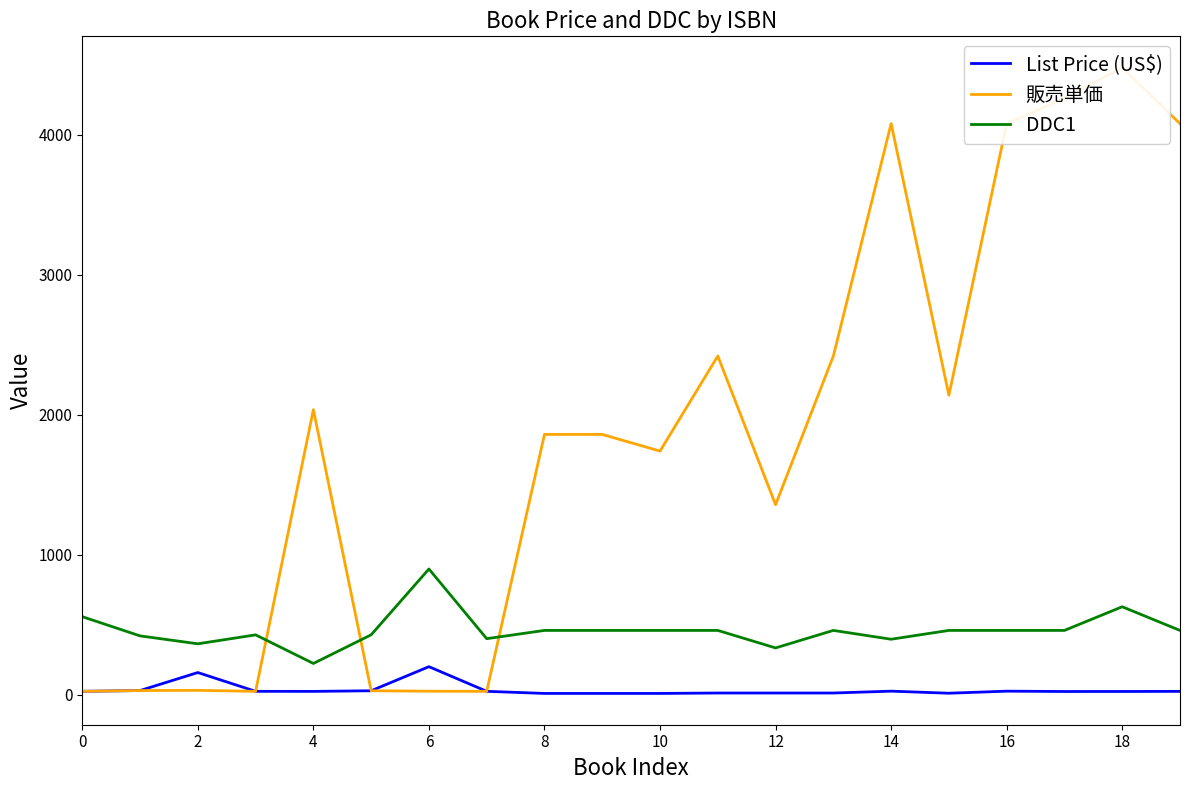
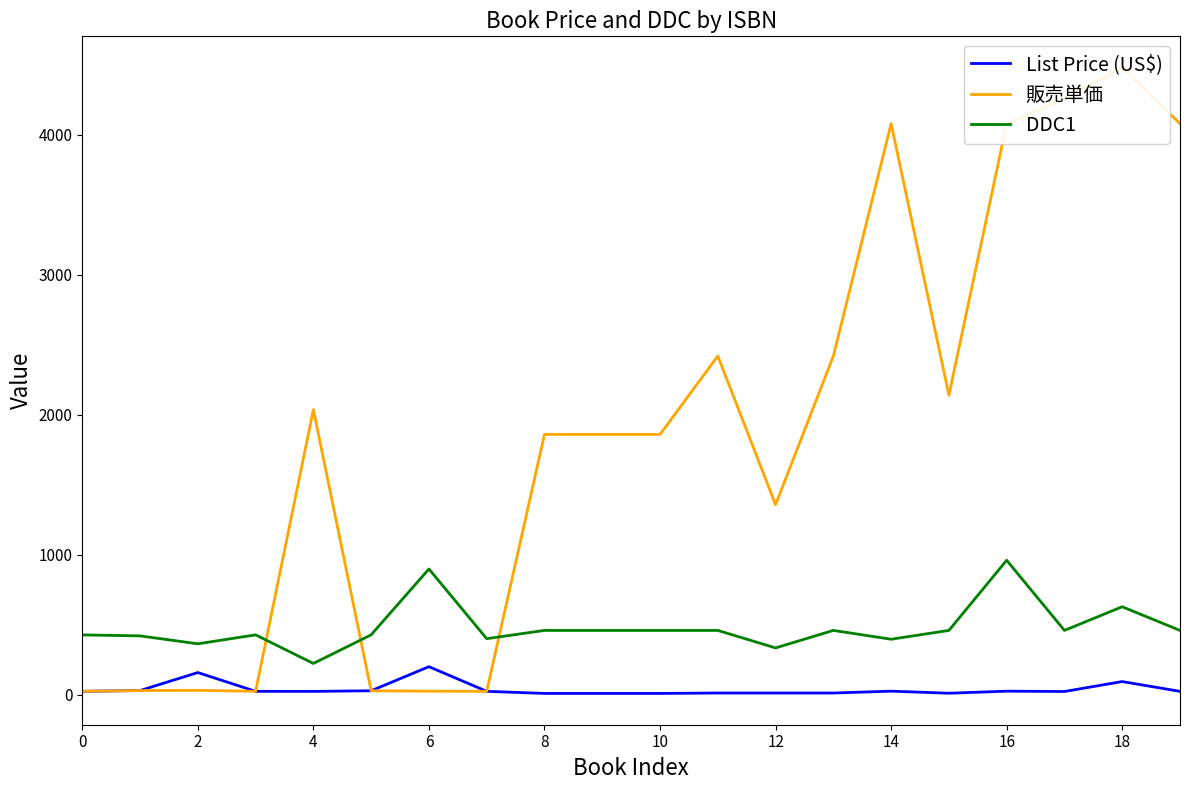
  {
    "List Price (US$)": {
      "2": 160,
      "4": 20,
      "6": 200,
      "8": 10,
      "10": 10,
      "12": 10,
      "14": 30,
      "16": 30,
-     "18": 20
+     "18": 90
    },
    "販売単価": {
      "2": 30,
      "4": 2040,
      "6": 30,
      "8": 1860,
-     "10": 1740,
+     "10": 1860,
      "12": 1360,
      "14": 4080
    },
    "DDC1": {
-     "0": 560,
+     "0": 430,
      "2": 360,
      "4": 220,
      "6": 900,
      "8": 460,
      "10": 460,
      "12": 340,
      "14": 400,
-     "16": 460,
+     "16": 960,
      "18": 630
    }
  }
